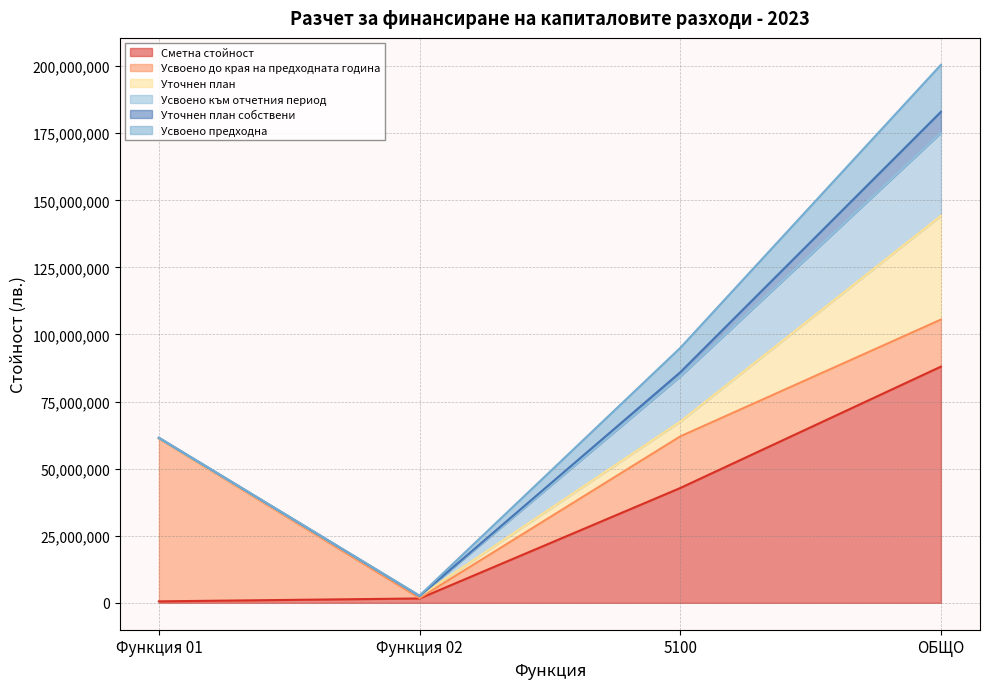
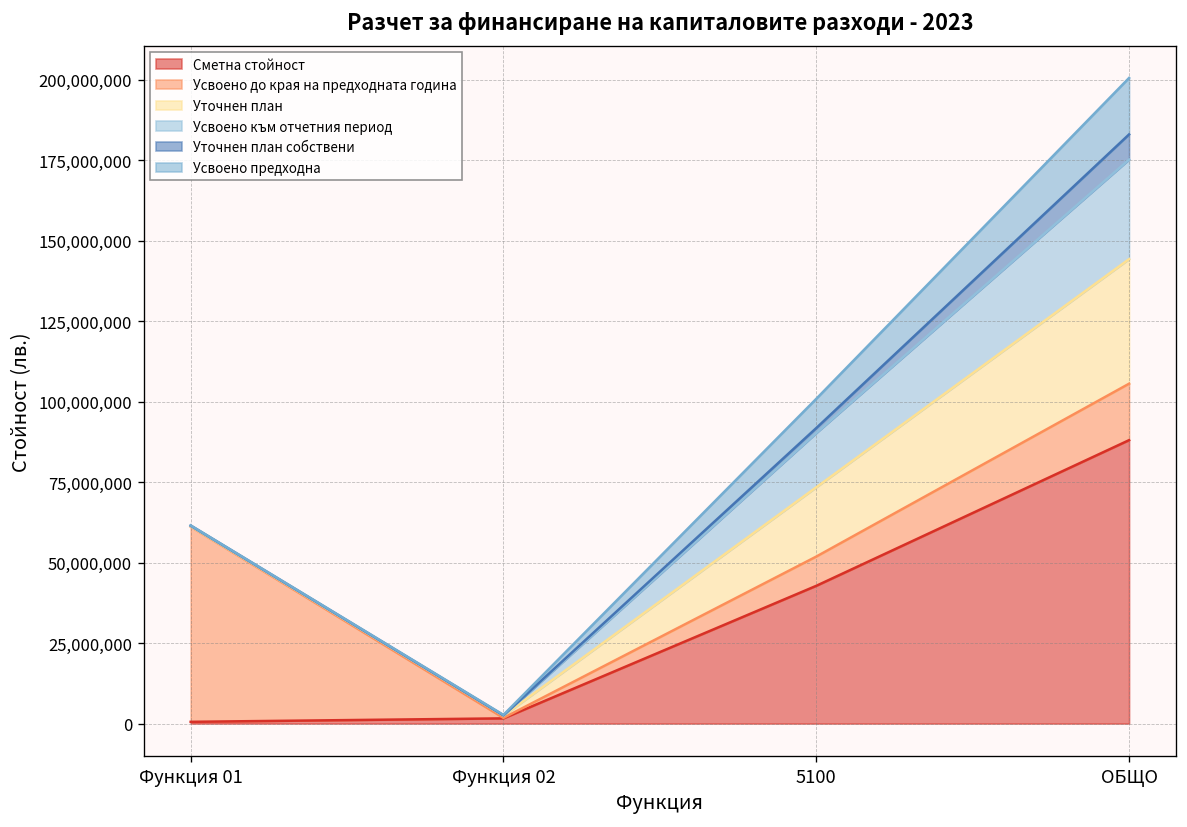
  {
    "Сметна стойност": {
      "Функция 01": "1,000,000",
      "5100": "43,000,000",
      "ОБЩО": "88,000,000"
    },
    "Усвоено до края на предходната година": {
-     "5100": "19,000,000",
+     "5100": "9,000,000",
      "ОБЩО": "18,000,000"
    },
    "Уточнен план": {
-     "5100": "6,000,000",
+     "5100": "22,000,000",
      "ОБЩО": "39,000,000"
    },
    "Уточнен план собствени": {
      "5100": "2,000,000",
      "ОБЩО": "8,000,000"
    }
  }
